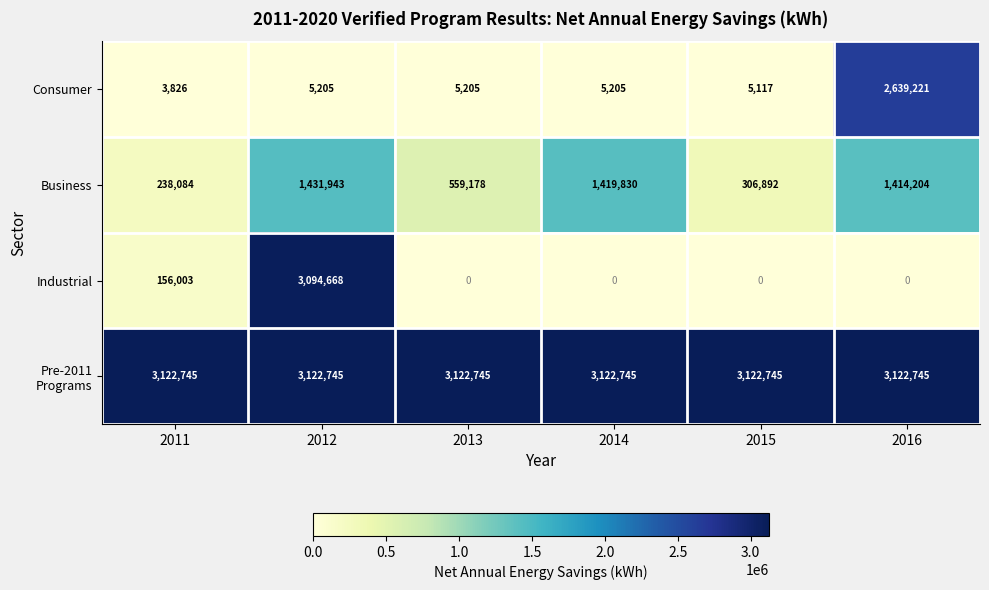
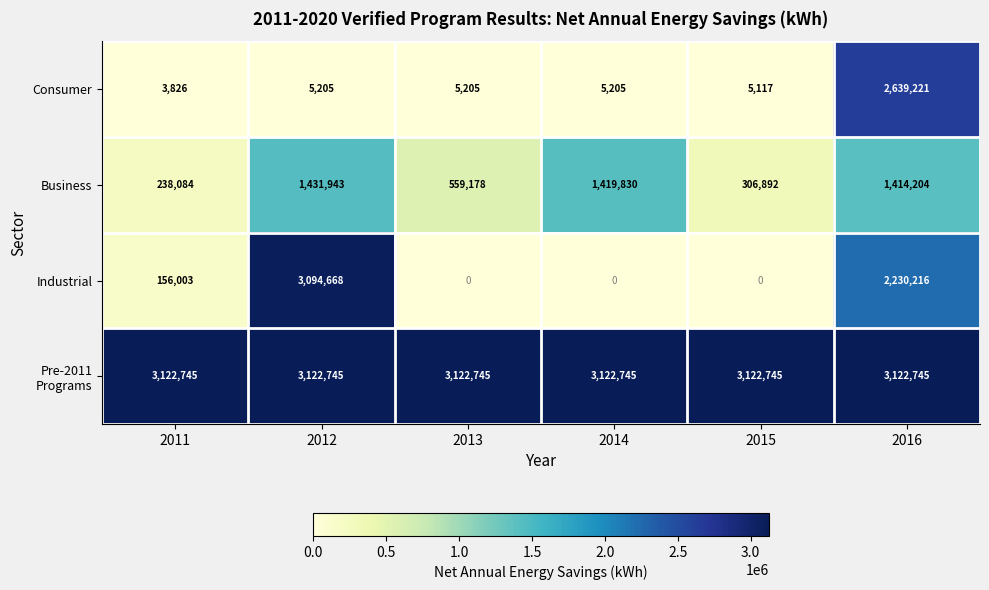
  {
    "Consumer": {
      "2011": "3,826",
      "2012": "5,205",
      "2013": "5,205",
      "2014": "5,205",
      "2015": "5,117",
      "2016": "2,639,221"
    },
    "Business": {
      "2011": "238,084",
      "2012": "1,431,943",
      "2013": "559,178",
      "2014": "1,419,830",
      "2015": "306,892",
      "2016": "1,414,204"
    },
    "Industrial": {
      "2011": "156,003",
      "2012": "3,094,668",
      "2013": "0",
      "2014": "0",
      "2015": "0",
-     "2016": "0"
+     "2016": "2,230,216"
    },
    "Pre-2011 Programs": {
      "2011": "3,122,745",
      "2012": "3,122,745",
      "2013": "3,122,745",
      "2014": "3,122,745",
      "2015": "3,122,745",
      "2016": "3,122,745"
    }
  }
